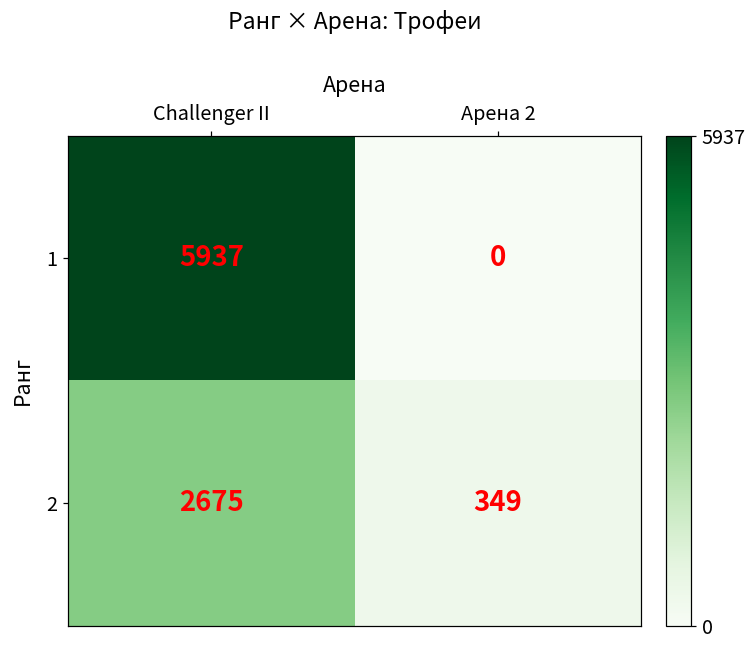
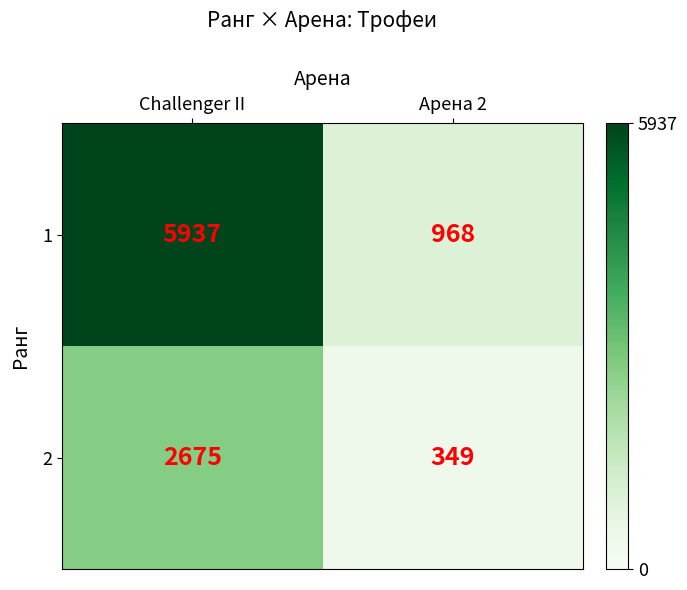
  {
    "1": {
      "Challenger II": 5937,
-     "Арена 2": 0
+     "Арена 2": 968
    },
    "2": {
      "Challenger II": 2675,
      "Арена 2": 349
    }
  }
